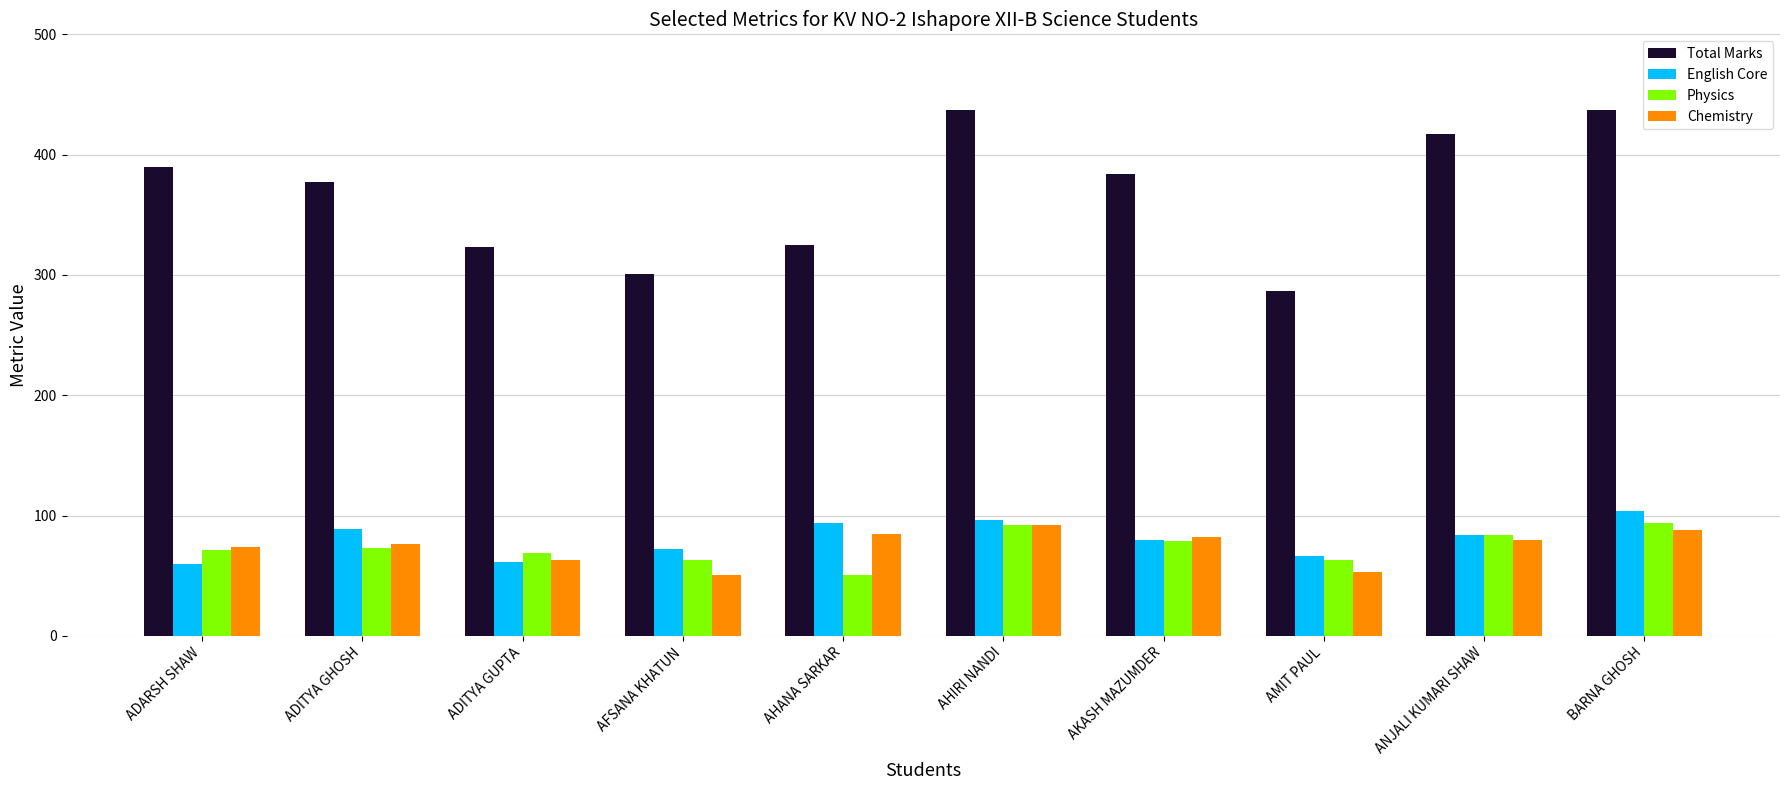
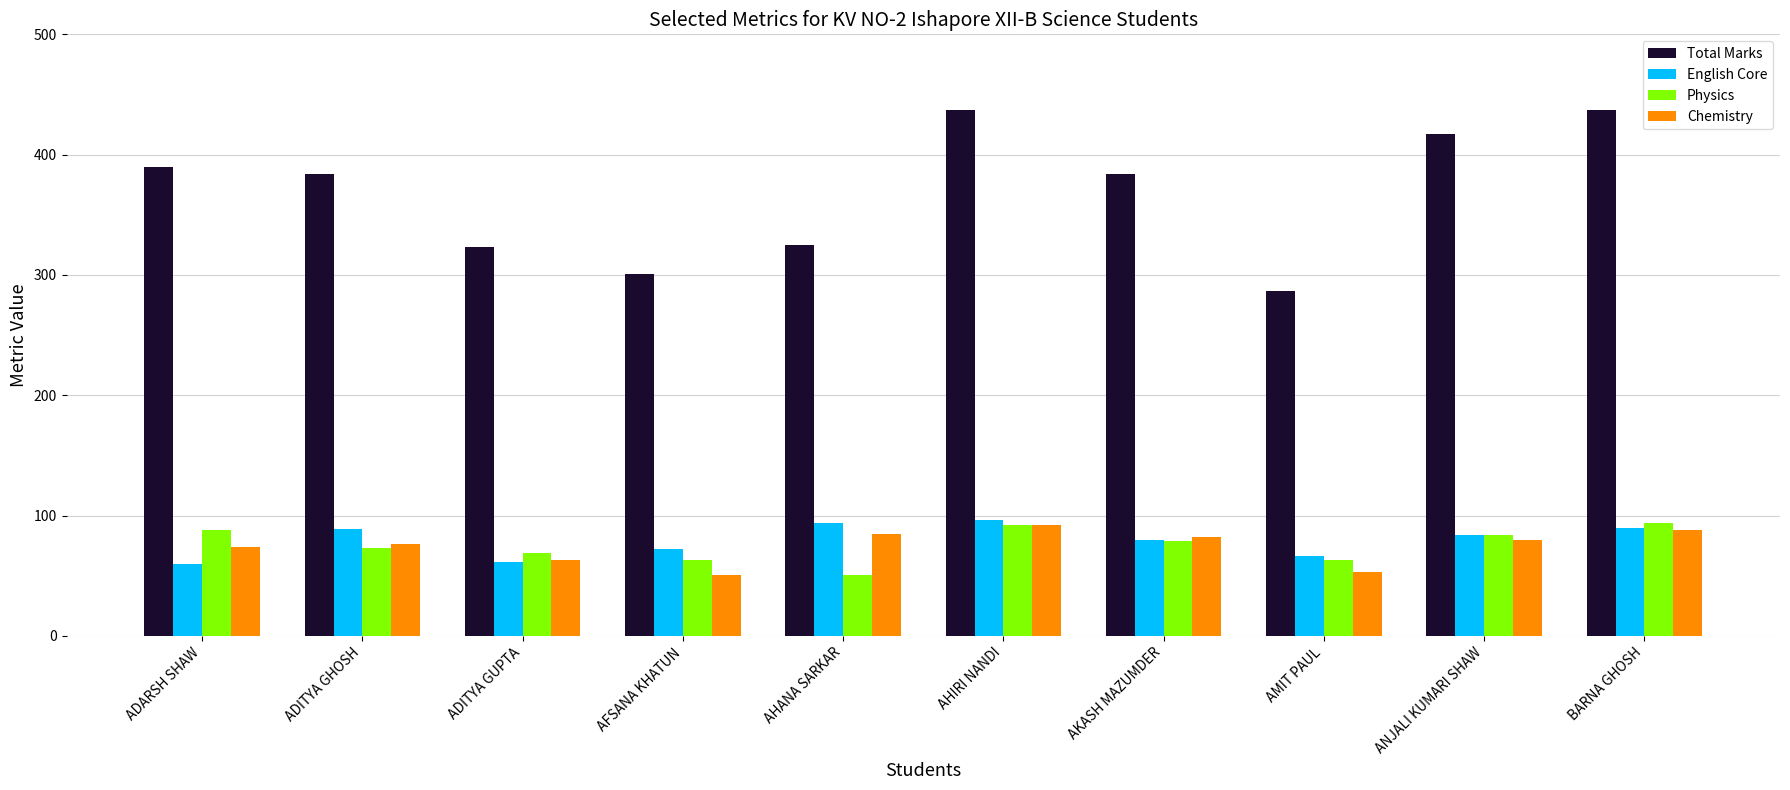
  {
    "Total Marks": {
      "ADARSH SHAW": 390,
-     "ADITYA GHOSH": 377,
+     "ADITYA GHOSH": 384,
      "ADITYA GUPTA": 323,
      "AFSANA KHATUN": 301,
      "AHANA SARKAR": 325,
      "AHIRI NANDI": 437,
      "AKASH MAZUMDER": 384,
      "AMIT PAUL": 287,
      "ANJALI KUMARI SHAW": 417,
      "BARNA GHOSH": 437
    },
    "English Core": {
      "ADARSH SHAW": 60,
      "ADITYA GHOSH": 89,
      "ADITYA GUPTA": 61,
      "AFSANA KHATUN": 72,
      "AHANA SARKAR": 94,
      "AHIRI NANDI": 96,
      "AKASH MAZUMDER": 80,
      "AMIT PAUL": 66,
      "ANJALI KUMARI SHAW": 84,
-     "BARNA GHOSH": 104
+     "BARNA GHOSH": 90
    },
    "Physics": {
-     "ADARSH SHAW": 71,
+     "ADARSH SHAW": 88,
      "ADITYA GHOSH": 73,
      "ADITYA GUPTA": 69,
      "AFSANA KHATUN": 63,
      "AHANA SARKAR": 51,
      "AHIRI NANDI": 92,
      "AKASH MAZUMDER": 79,
      "AMIT PAUL": 63,
      "ANJALI KUMARI SHAW": 84,
      "BARNA GHOSH": 94
    },
    "Chemistry": {
      "ADARSH SHAW": 74,
      "ADITYA GHOSH": 76,
      "ADITYA GUPTA": 63,
      "AFSANA KHATUN": 51,
      "AHANA SARKAR": 85,
      "AHIRI NANDI": 92,
      "AKASH MAZUMDER": 82,
      "AMIT PAUL": 53,
      "ANJALI KUMARI SHAW": 80,
      "BARNA GHOSH": 88
    }
  }
